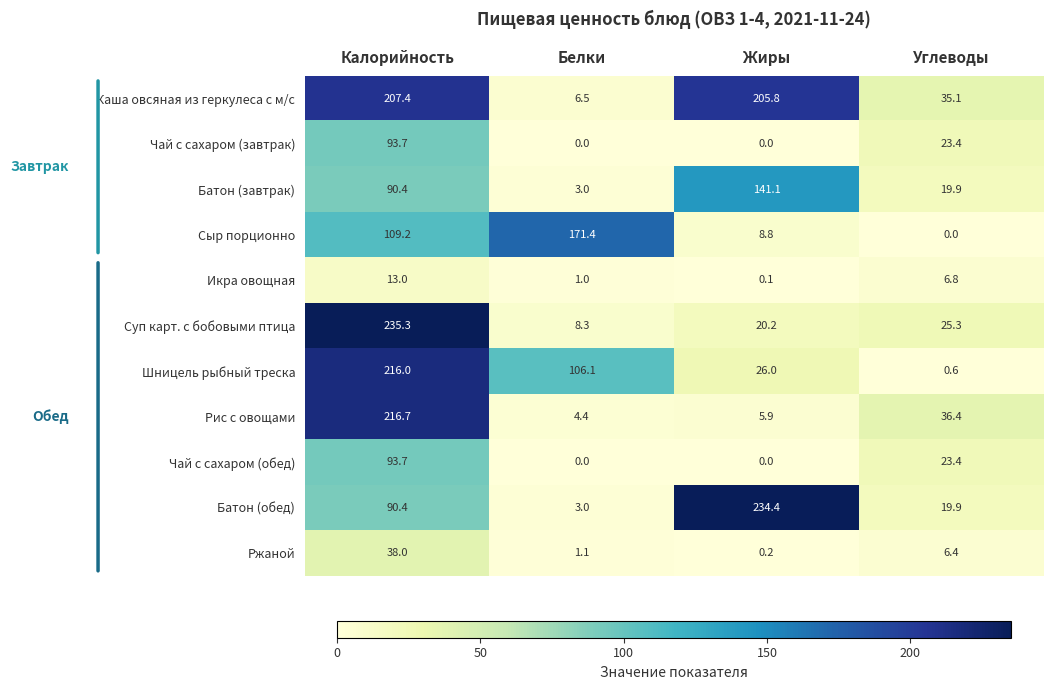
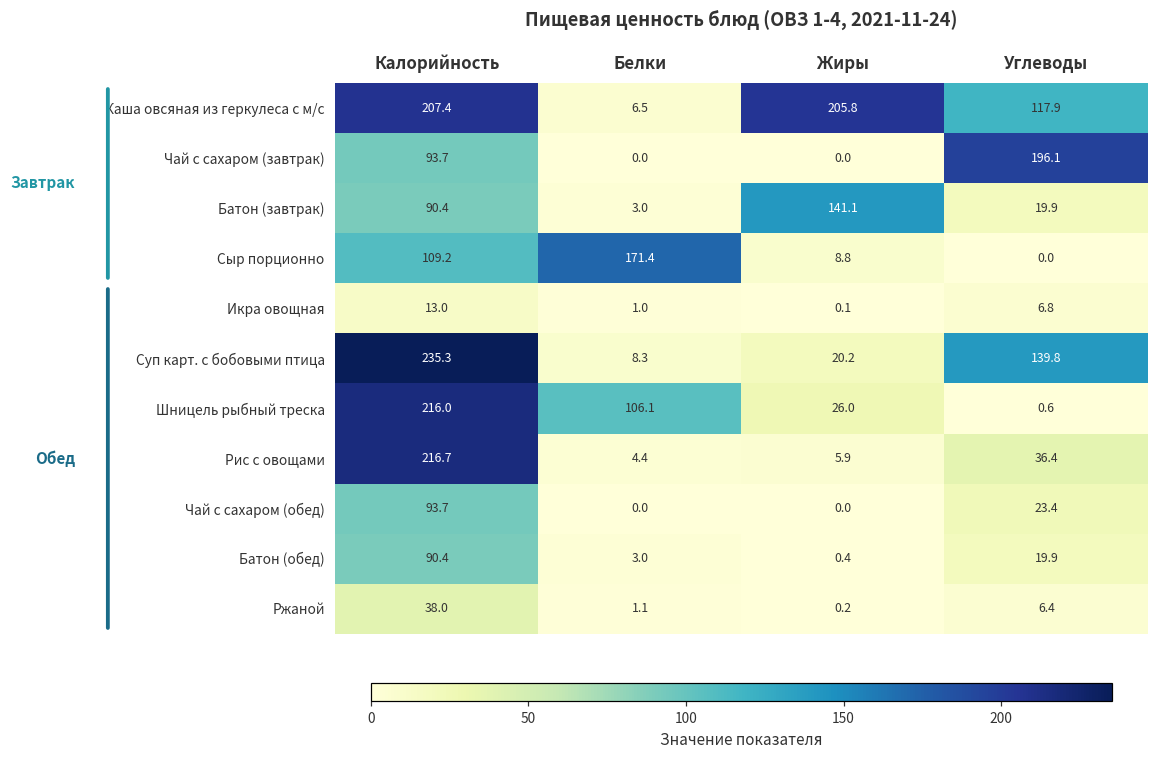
  {
    "Каша овсяная из геркулеса с м/с": {
      "Калорийность": 207.4,
      "Белки": 6.5,
      "Жиры": 205.8,
-     "Углеводы": 35.1
+     "Углеводы": 117.9
    },
    "Чай с сахаром (завтрак)": {
      "Калорийность": 93.7,
      "Белки": 0.0,
      "Жиры": 0.0,
-     "Углеводы": 23.4
+     "Углеводы": 196.1
    },
    "Батон (завтрак)": {
      "Калорийность": 90.4,
      "Белки": 3.0,
      "Жиры": 141.1,
      "Углеводы": 19.9
    },
    "Сыр порционно": {
      "Калорийность": 109.2,
      "Белки": 171.4,
      "Жиры": 8.8,
      "Углеводы": 0.0
    },
    "Икра овощная": {
      "Калорийность": 13.0,
      "Белки": 1.0,
      "Жиры": 0.1,
      "Углеводы": 6.8
    },
    "Суп карт. с бобовыми птица": {
      "Калорийность": 235.3,
      "Белки": 8.3,
      "Жиры": 20.2,
-     "Углеводы": 25.3
+     "Углеводы": 139.8
    },
    "Шницель рыбный треска": {
      "Калорийность": 216.0,
      "Белки": 106.1,
      "Жиры": 26.0,
      "Углеводы": 0.6
    },
    "Рис с овощами": {
      "Калорийность": 216.7,
      "Белки": 4.4,
      "Жиры": 5.9,
      "Углеводы": 36.4
    },
    "Чай с сахаром (обед)": {
      "Калорийность": 93.7,
      "Белки": 0.0,
      "Жиры": 0.0,
      "Углеводы": 23.4
    },
    "Батон (обед)": {
      "Калорийность": 90.4,
      "Белки": 3.0,
-     "Жиры": 234.4,
+     "Жиры": 0.4,
      "Углеводы": 19.9
    },
    "Ржаной": {
      "Калорийность": 38.0,
      "Белки": 1.1,
      "Жиры": 0.2,
      "Углеводы": 6.4
    }
  }
